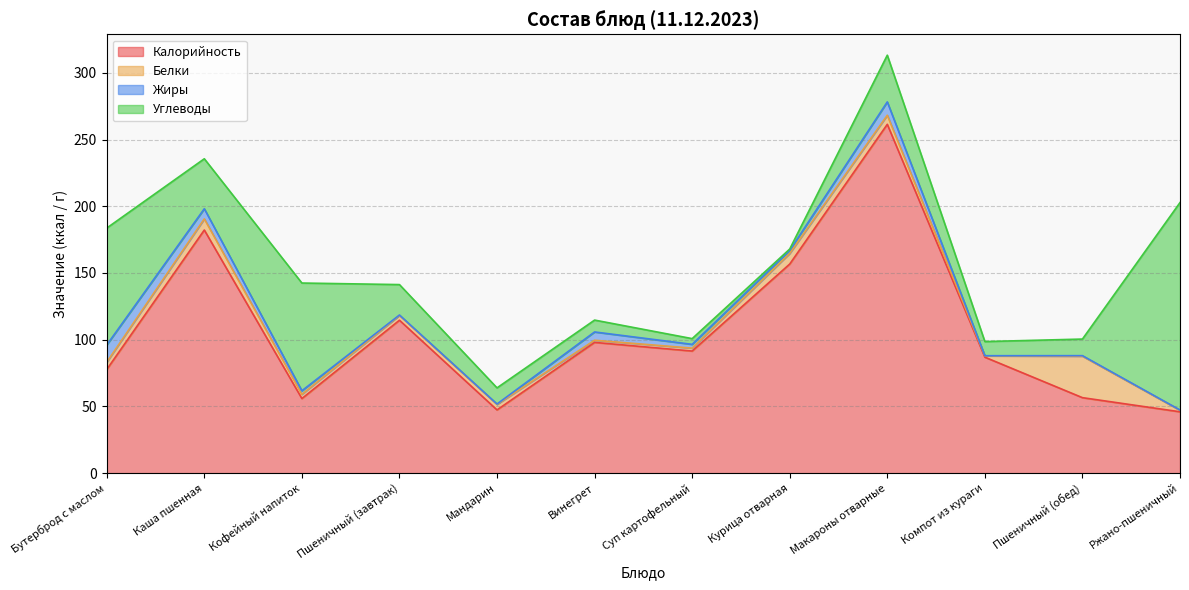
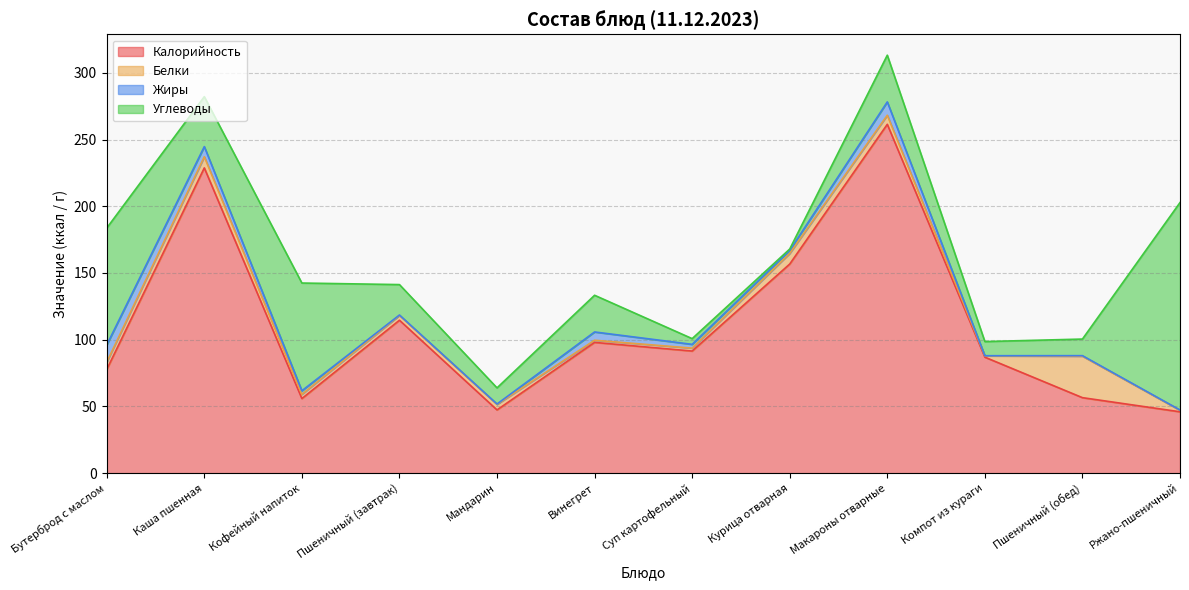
  {
    "Калорийность": {
      "Бутерброд с маслом": 78,
-     "Каша пшенная": 182,
+     "Каша пшенная": 229,
      "Кофейный напиток": 56,
      "Пшеничный (завтрак)": 115,
      "Мандарин": 47,
      "Суп картофельный": 92,
      "Курица отварная": 157,
      "Макароны отварные": 261,
      "Пшеничный (обед)": 57
    },
    "Белки": {
      "Бутерброд с маслом": 5,
      "Каша пшенная": 8,
      "Кофейный напиток": 3,
      "Суп картофельный": 2,
      "Курица отварная": 8,
      "Макароны отварные": 7
    },
    "Жиры": {
      "Бутерброд с маслом": 13,
      "Каша пшенная": 8,
      "Кофейный напиток": 3,
      "Винегрет": 6,
      "Суп картофельный": 3,
      "Макароны отварные": 10
    },
    "Углеводы": {
      "Бутерброд с маслом": 88,
      "Кофейный напиток": 81,
      "Пшеничный (завтрак)": 23,
      "Мандарин": 12,
-     "Винегрет": 9,
+     "Винегрет": 28,
      "Суп картофельный": 4,
      "Макароны отварные": 35,
      "Компот из кураги": 11,
      "Пшеничный (обед)": 12,
      "Ржано-пшеничный": 155
    }
  }
